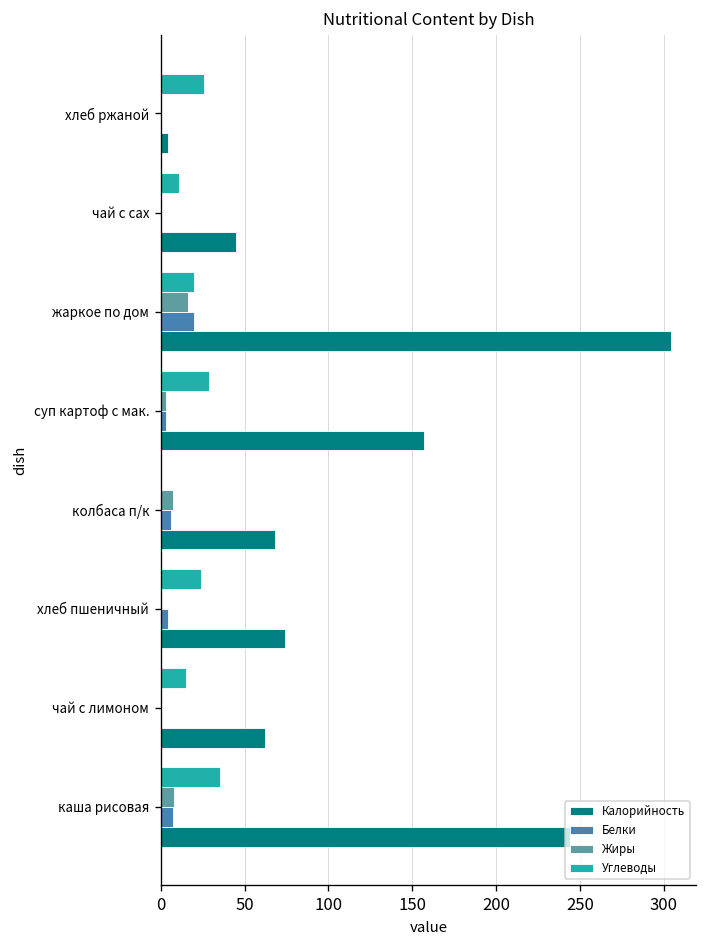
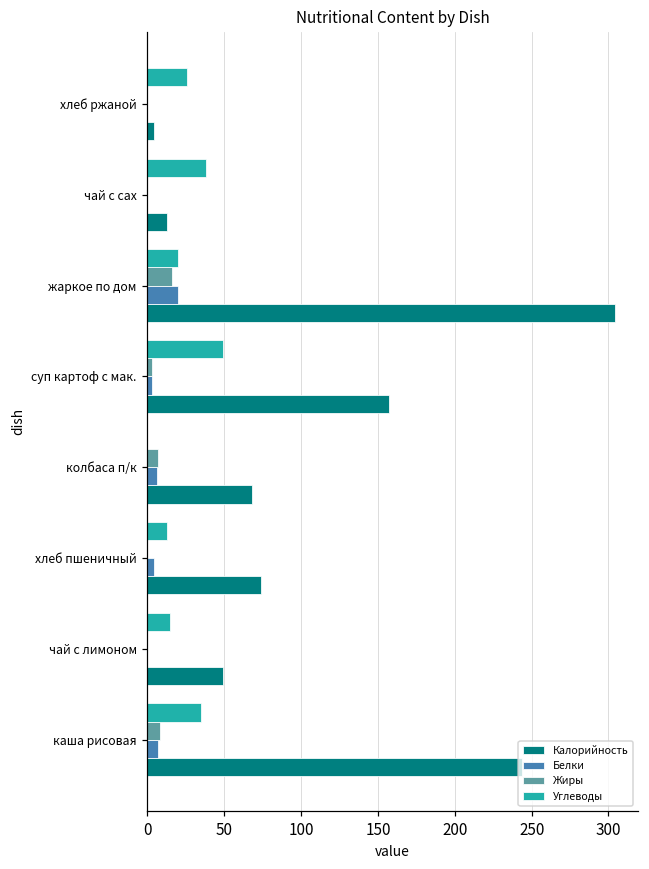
  {
    "Калорийность": {
      "хлеб ржаной": 4,
-     "чай с сах": 45,
+     "чай с сах": 13,
      "жаркое по дом": 304,
      "суп картоф с мак.": 157,
      "колбаса п/к": 68,
      "хлеб пшеничный": 74,
-     "чай с лимоном": 62
+     "чай с лимоном": 49
    },
    "Углеводы": {
      "хлеб ржаной": 26,
-     "чай с сах": 11,
+     "чай с сах": 38,
      "жаркое по дом": 20,
-     "суп картоф с мак.": 29,
+     "суп картоф с мак.": 49,
      "колбаса п/к": 0,
-     "хлеб пшеничный": 24,
+     "хлеб пшеничный": 13,
      "чай с лимоном": 15,
      "каша рисовая": 35
    }
  }
